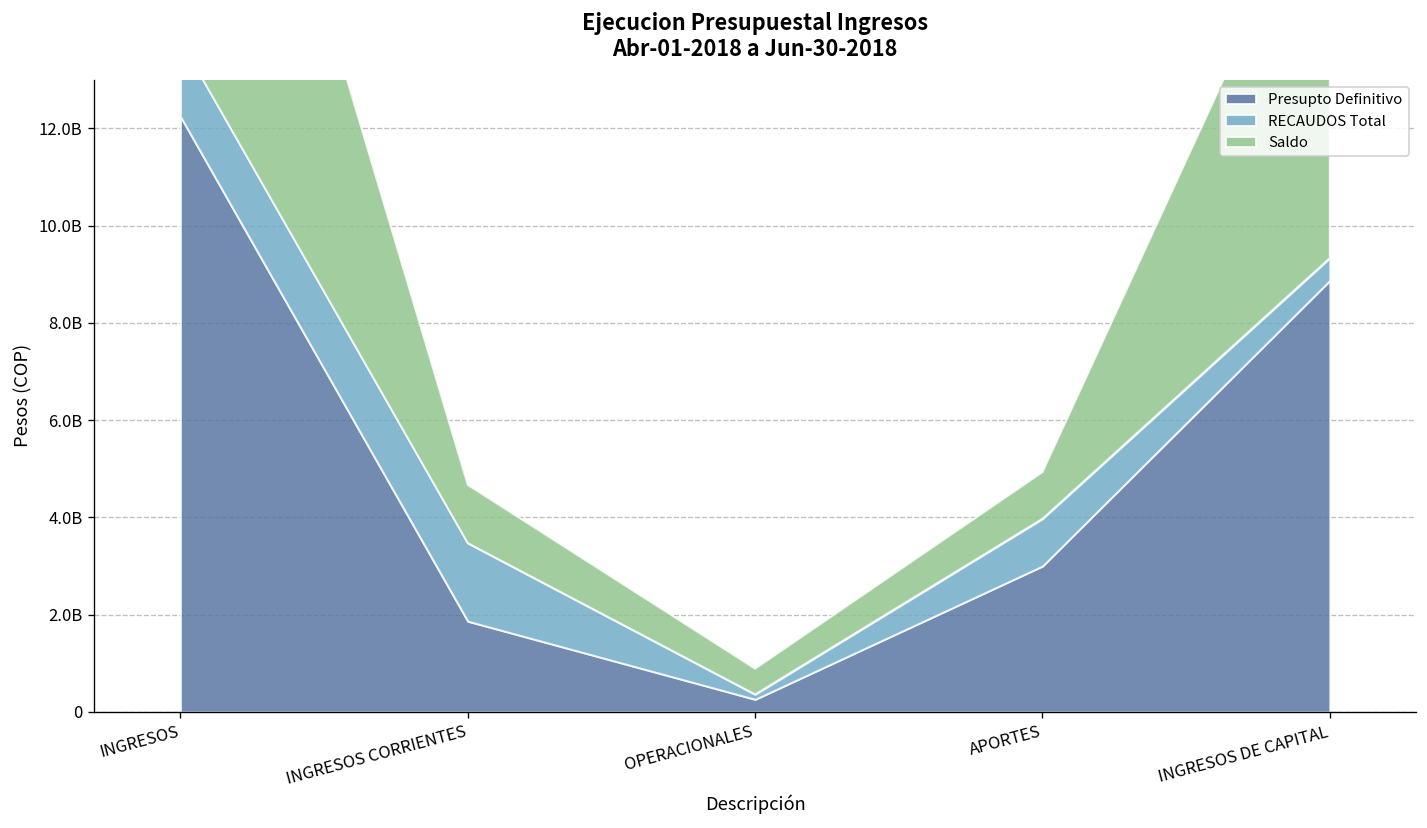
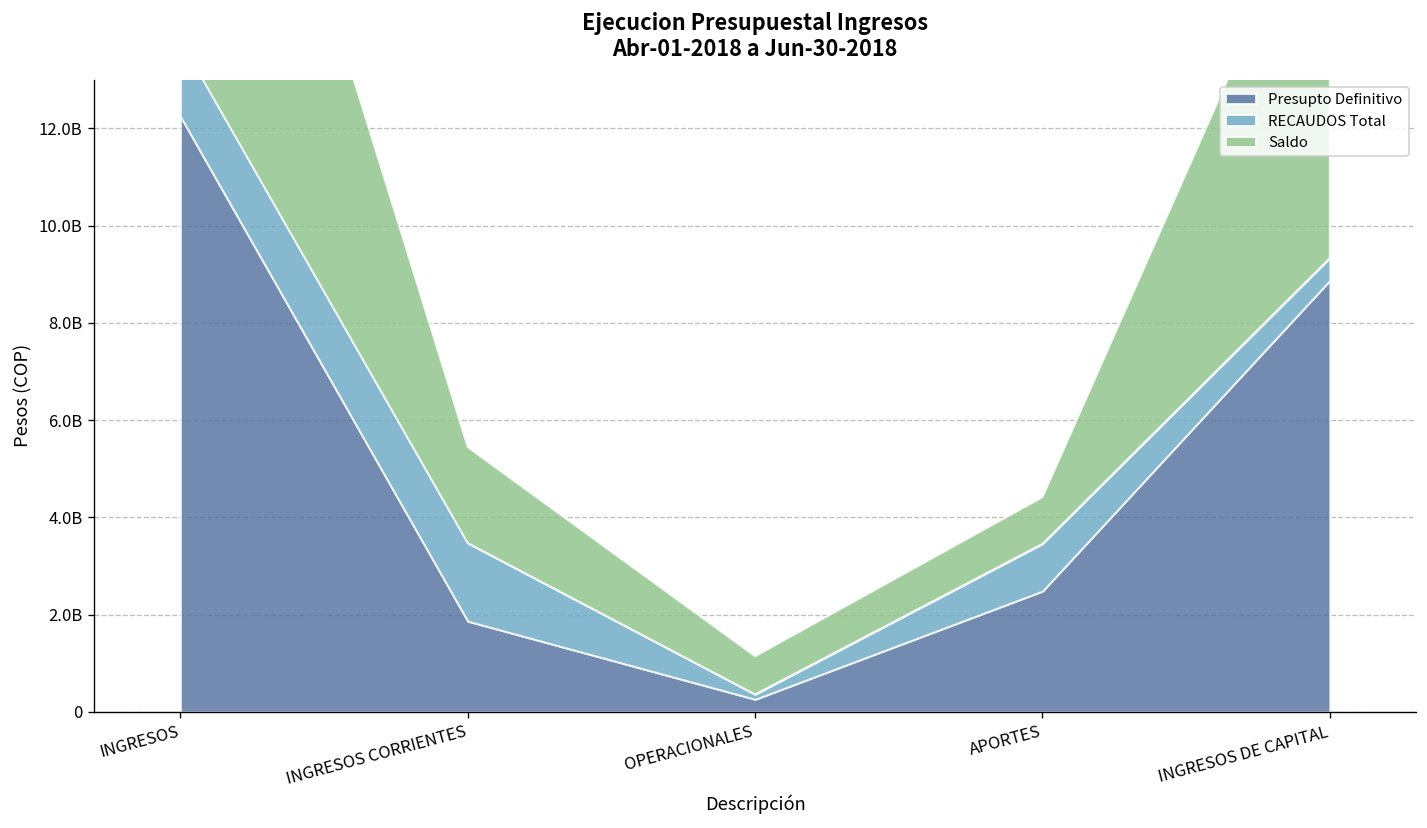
  {
    "Presupto Definitivo": {
      "INGRESOS": 12200000000,
      "INGRESOS CORRIENTES": 1900000000,
      "OPERACIONALES": 300000000,
-     "APORTES": 3000000000,
+     "APORTES": 2500000000,
      "INGRESOS DE CAPITAL": 8900000000
    },
    "RECAUDOS Total": {
      "INGRESOS CORRIENTES": 1600000000,
      "OPERACIONALES": 100000000,
      "APORTES": 1000000000,
      "INGRESOS DE CAPITAL": 500000000
    },
    "Saldo": {
-     "INGRESOS CORRIENTES": 1200000000,
-     "OPERACIONALES": 500000000,
+     "INGRESOS CORRIENTES": 2000000000,
+     "OPERACIONALES": 800000000,
      "APORTES": 1000000000
    }
  }
